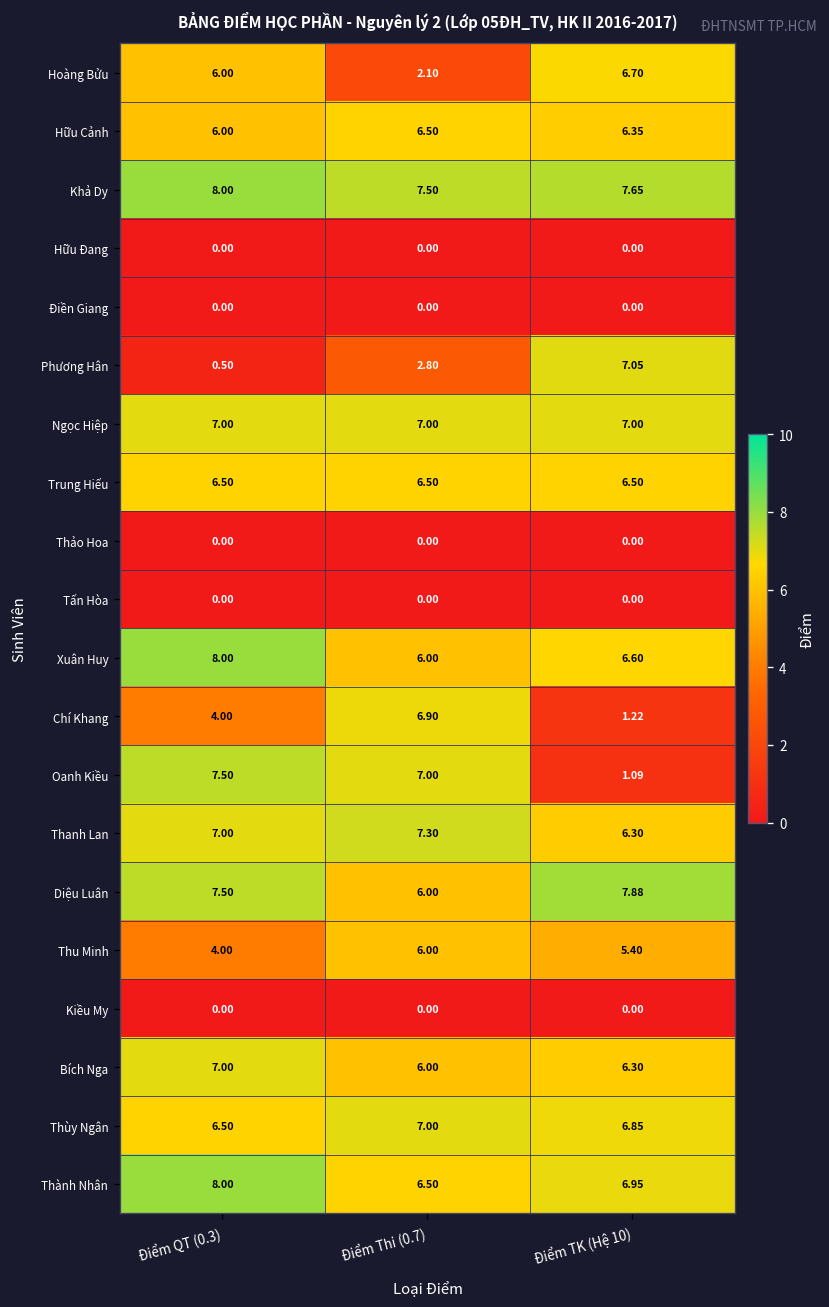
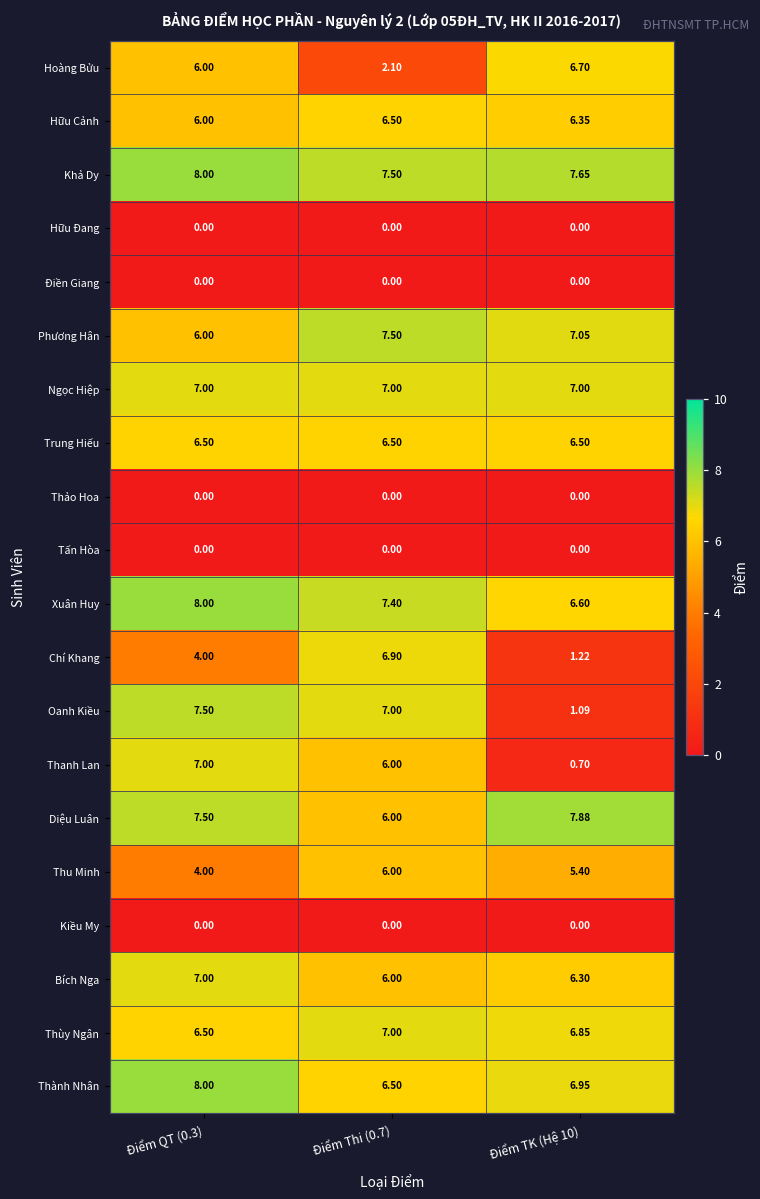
  {
    "Hoàng Bửu": {
      "Điểm QT (0.3)": 6.00,
      "Điểm Thi (0.7)": 2.10,
      "Điểm TK (Hệ 10)": 6.70
    },
    "Hữu Cảnh": {
      "Điểm QT (0.3)": 6.00,
      "Điểm Thi (0.7)": 6.50,
      "Điểm TK (Hệ 10)": 6.35
    },
    "Khả Dy": {
      "Điểm QT (0.3)": 8.00,
      "Điểm Thi (0.7)": 7.50,
      "Điểm TK (Hệ 10)": 7.65
    },
    "Hữu Đang": {
      "Điểm QT (0.3)": 0.00,
      "Điểm Thi (0.7)": 0.00,
      "Điểm TK (Hệ 10)": 0.00
    },
    "Điền Giang": {
      "Điểm QT (0.3)": 0.00,
      "Điểm Thi (0.7)": 0.00,
      "Điểm TK (Hệ 10)": 0.00
    },
    "Phương Hân": {
-     "Điểm QT (0.3)": 0.50,
-     "Điểm Thi (0.7)": 2.80,
+     "Điểm QT (0.3)": 6.00,
+     "Điểm Thi (0.7)": 7.50,
      "Điểm TK (Hệ 10)": 7.05
    },
    "Ngọc Hiệp": {
      "Điểm QT (0.3)": 7.00,
      "Điểm Thi (0.7)": 7.00,
      "Điểm TK (Hệ 10)": 7.00
    },
    "Trung Hiếu": {
      "Điểm QT (0.3)": 6.50,
      "Điểm Thi (0.7)": 6.50,
      "Điểm TK (Hệ 10)": 6.50
    },
    "Thảo Hoa": {
      "Điểm QT (0.3)": 0.00,
      "Điểm Thi (0.7)": 0.00,
      "Điểm TK (Hệ 10)": 0.00
    },
    "Tấn Hòa": {
      "Điểm QT (0.3)": 0.00,
      "Điểm Thi (0.7)": 0.00,
      "Điểm TK (Hệ 10)": 0.00
    },
    "Xuân Huy": {
      "Điểm QT (0.3)": 8.00,
-     "Điểm Thi (0.7)": 6.00,
+     "Điểm Thi (0.7)": 7.40,
      "Điểm TK (Hệ 10)": 6.60
    },
    "Chí Khang": {
      "Điểm QT (0.3)": 4.00,
      "Điểm Thi (0.7)": 6.90,
      "Điểm TK (Hệ 10)": 1.22
    },
    "Oanh Kiều": {
      "Điểm QT (0.3)": 7.50,
      "Điểm Thi (0.7)": 7.00,
      "Điểm TK (Hệ 10)": 1.09
    },
    "Thanh Lan": {
      "Điểm QT (0.3)": 7.00,
-     "Điểm Thi (0.7)": 7.30,
-     "Điểm TK (Hệ 10)": 6.30
+     "Điểm Thi (0.7)": 6.00,
+     "Điểm TK (Hệ 10)": 0.70
    },
    "Diệu Luân": {
      "Điểm QT (0.3)": 7.50,
      "Điểm Thi (0.7)": 6.00,
      "Điểm TK (Hệ 10)": 7.88
    },
    "Thu Minh": {
      "Điểm QT (0.3)": 4.00,
      "Điểm Thi (0.7)": 6.00,
      "Điểm TK (Hệ 10)": 5.40
    },
    "Kiều My": {
      "Điểm QT (0.3)": 0.00,
      "Điểm Thi (0.7)": 0.00,
      "Điểm TK (Hệ 10)": 0.00
    },
    "Bích Nga": {
      "Điểm QT (0.3)": 7.00,
      "Điểm Thi (0.7)": 6.00,
      "Điểm TK (Hệ 10)": 6.30
    },
    "Thùy Ngân": {
      "Điểm QT (0.3)": 6.50,
      "Điểm Thi (0.7)": 7.00,
      "Điểm TK (Hệ 10)": 6.85
    },
    "Thành Nhân": {
      "Điểm QT (0.3)": 8.00,
      "Điểm Thi (0.7)": 6.50,
      "Điểm TK (Hệ 10)": 6.95
    }
  }
